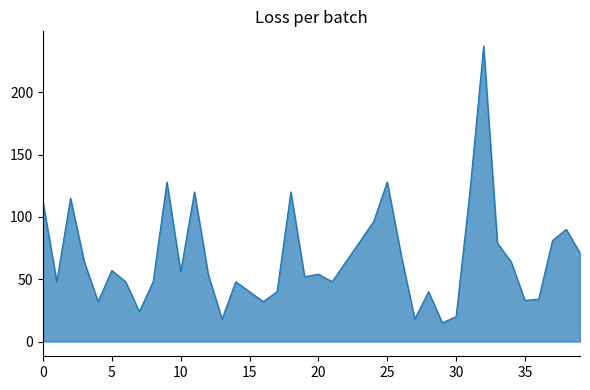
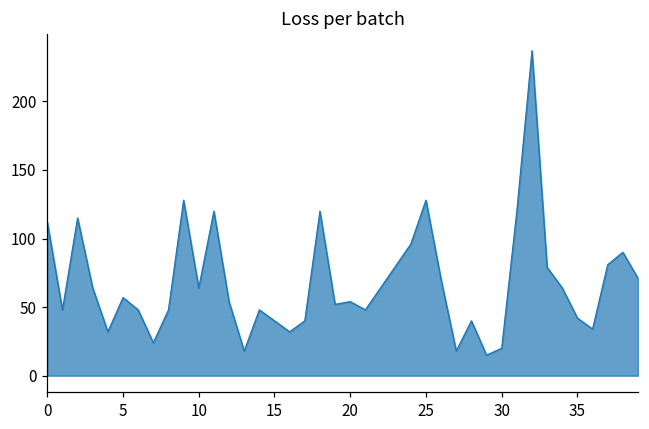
  {
    "0": 112,
    "5": 57,
-   "10": 56,
+   "10": 64,
    "15": 40,
    "20": 54,
    "25": 128,
    "30": 20,
-   "35": 33
+   "35": 42
  }
